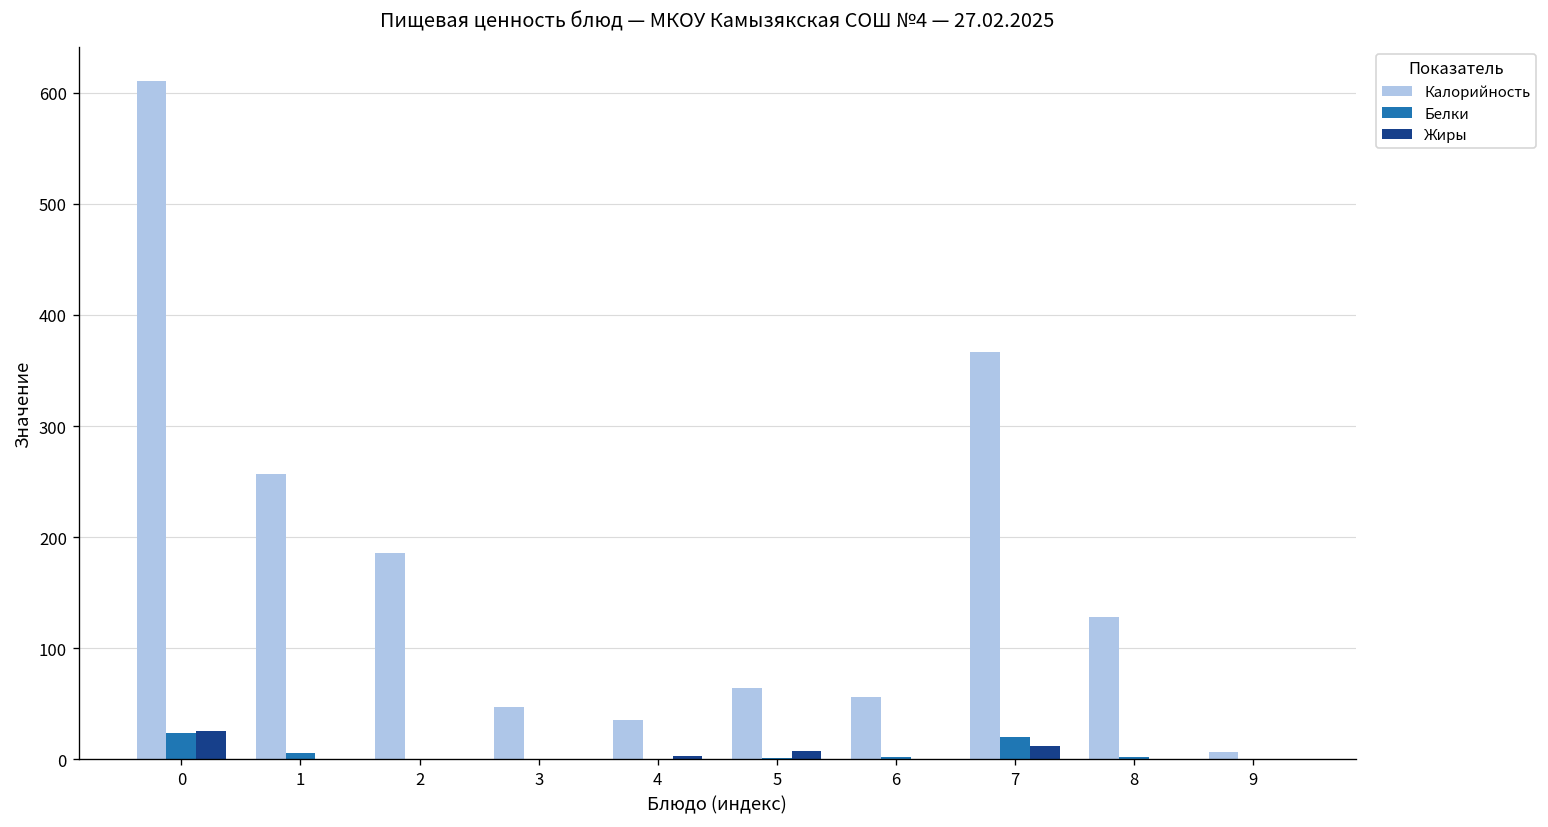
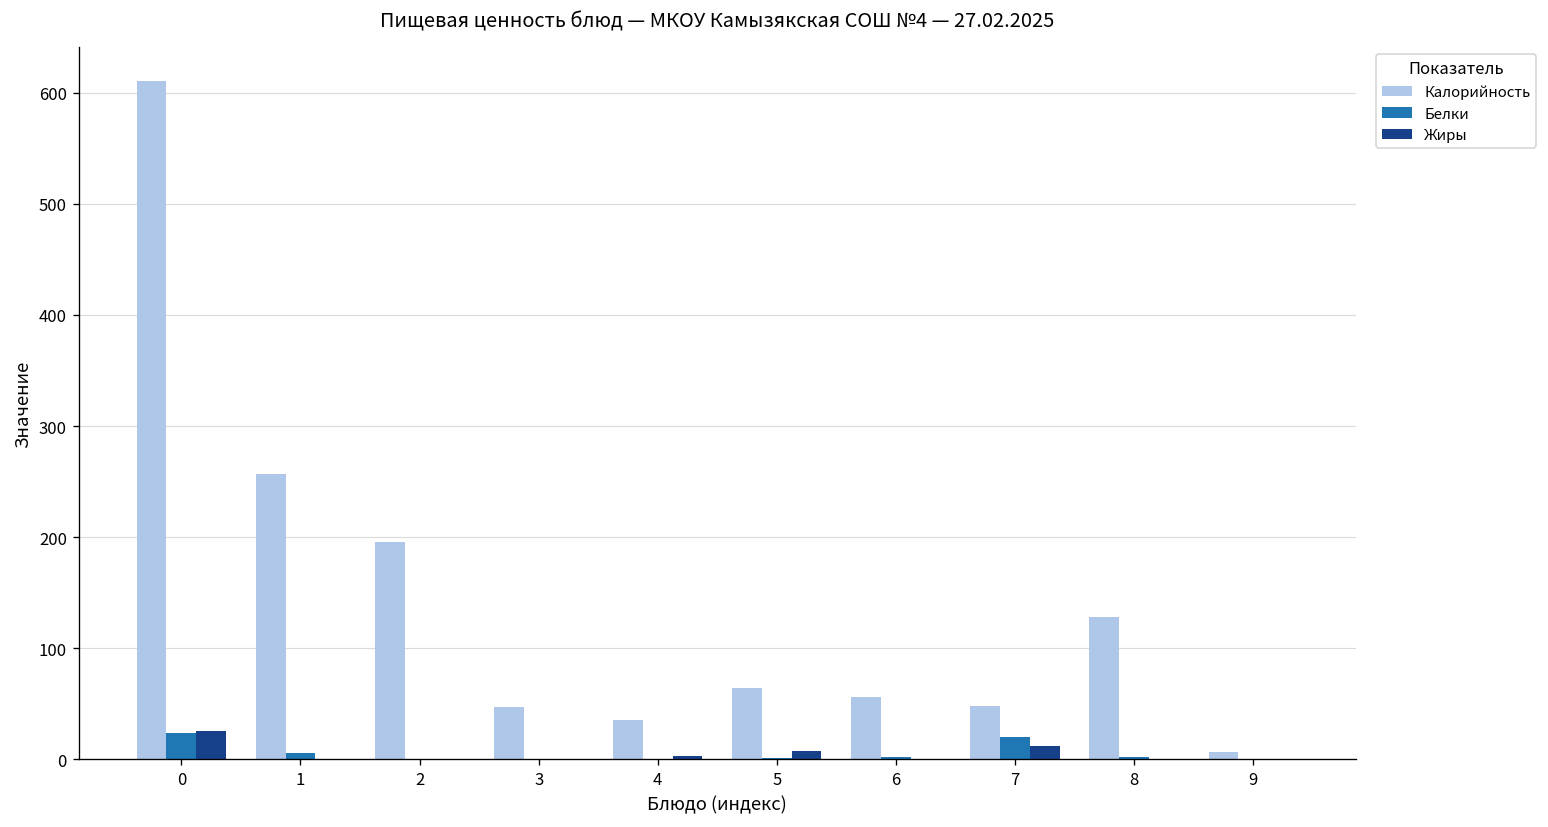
  {
    "Калорийность": {
      "0": 610,
      "1": 260,
-     "2": 190,
+     "2": 200,
      "3": 50,
      "4": 40,
      "5": 60,
      "6": 60,
-     "7": 370,
+     "7": 50,
      "8": 130,
      "9": 10
    },
    "Белки": {
      "0": 20,
      "1": 10,
      "7": 20
    },
    "Жиры": {
      "0": 30,
      "4": 0,
      "5": 10,
      "7": 10
    }
  }
